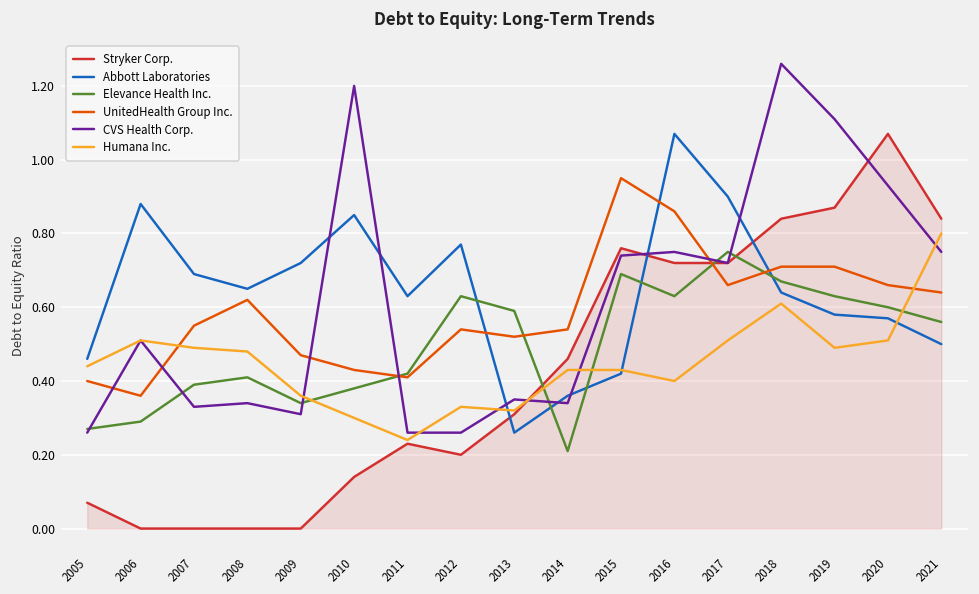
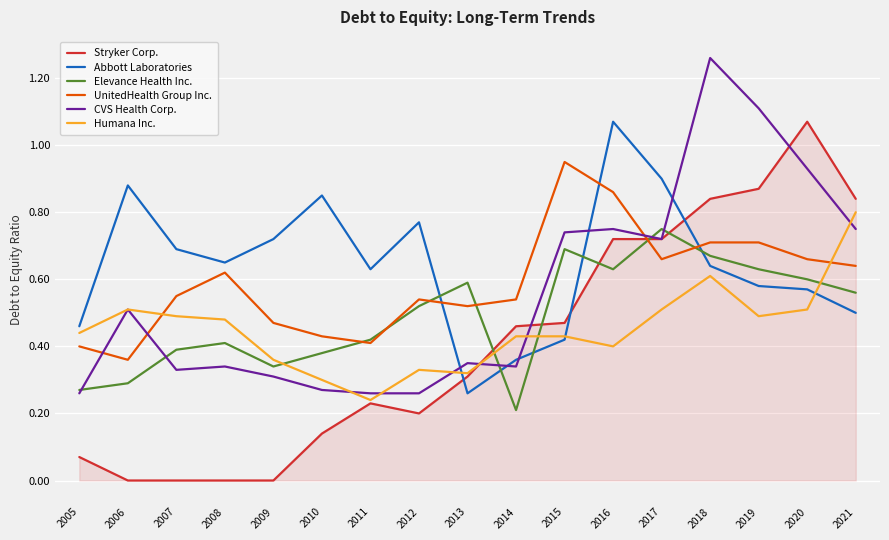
  {
    "Stryker Corp.": {
      "2005": 0.07,
      "2006": 0.00,
      "2007": 0.00,
      "2008": 0.00,
      "2009": 0.00,
      "2010": 0.14,
      "2011": 0.23,
      "2012": 0.20,
      "2013": 0.31,
      "2014": 0.46,
-     "2015": 0.76,
+     "2015": 0.47,
      "2016": 0.72,
      "2018": 0.84,
      "2019": 0.87,
      "2020": 1.07,
      "2021": 0.84
    },
    "Abbott Laboratories": {
      "2005": 0.46,
      "2006": 0.88,
      "2007": 0.69,
      "2008": 0.65,
      "2009": 0.72,
      "2010": 0.85,
      "2011": 0.63,
      "2012": 0.77,
      "2013": 0.26,
      "2014": 0.36,
      "2015": 0.42,
      "2016": 1.07,
      "2017": 0.90,
      "2018": 0.64,
      "2019": 0.58,
      "2020": 0.57,
      "2021": 0.50
    },
    "Elevance Health Inc.": {
      "2005": 0.27,
      "2006": 0.29,
      "2007": 0.39,
      "2008": 0.41,
      "2009": 0.34,
      "2010": 0.38,
      "2011": 0.42,
-     "2012": 0.63,
+     "2012": 0.52,
      "2013": 0.59,
      "2014": 0.21,
      "2015": 0.69,
      "2016": 0.63,
      "2017": 0.75,
      "2018": 0.67,
      "2019": 0.63,
      "2020": 0.60,
      "2021": 0.56
    },
    "UnitedHealth Group Inc.": {
      "2005": 0.40,
      "2006": 0.36,
      "2007": 0.55,
      "2008": 0.62,
      "2009": 0.47,
      "2010": 0.43,
      "2011": 0.41,
      "2012": 0.54,
      "2013": 0.52,
      "2014": 0.54,
      "2015": 0.95,
      "2016": 0.86,
      "2017": 0.66,
      "2018": 0.71,
      "2019": 0.71,
      "2020": 0.66,
      "2021": 0.64
    },
    "CVS Health Corp.": {
      "2005": 0.26,
      "2007": 0.33,
      "2008": 0.34,
      "2009": 0.31,
-     "2010": 1.20,
+     "2010": 0.27,
      "2011": 0.26,
      "2012": 0.26,
      "2013": 0.35,
      "2014": 0.34,
      "2015": 0.74,
      "2016": 0.75,
      "2018": 1.26,
      "2019": 1.11,
      "2020": 0.93,
      "2021": 0.75
    },
    "Humana Inc.": {
      "2005": 0.44,
      "2007": 0.49,
      "2008": 0.48,
      "2009": 0.36,
      "2010": 0.30,
      "2011": 0.24,
      "2012": 0.33,
      "2013": 0.32,
      "2014": 0.43,
      "2015": 0.43,
      "2016": 0.40,
      "2017": 0.51,
      "2018": 0.61,
      "2019": 0.49,
      "2020": 0.51,
      "2021": 0.80
    }
  }
